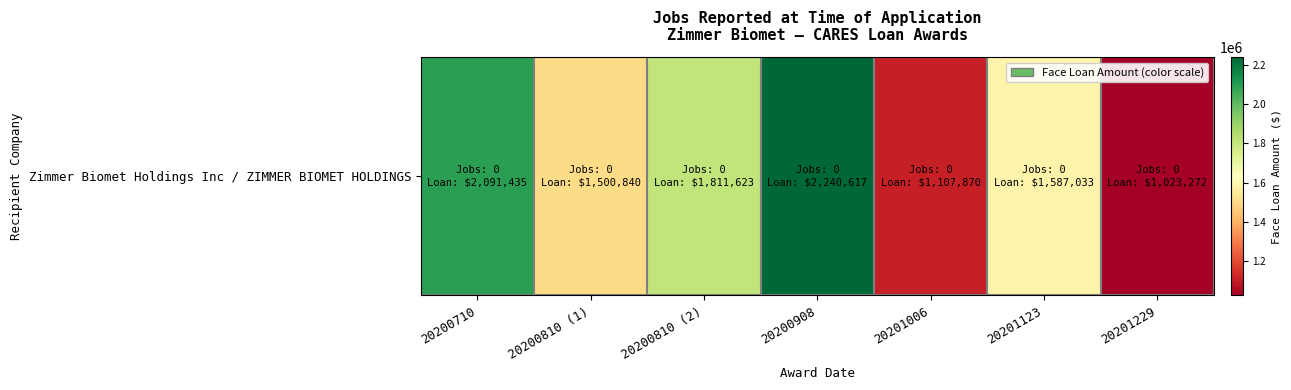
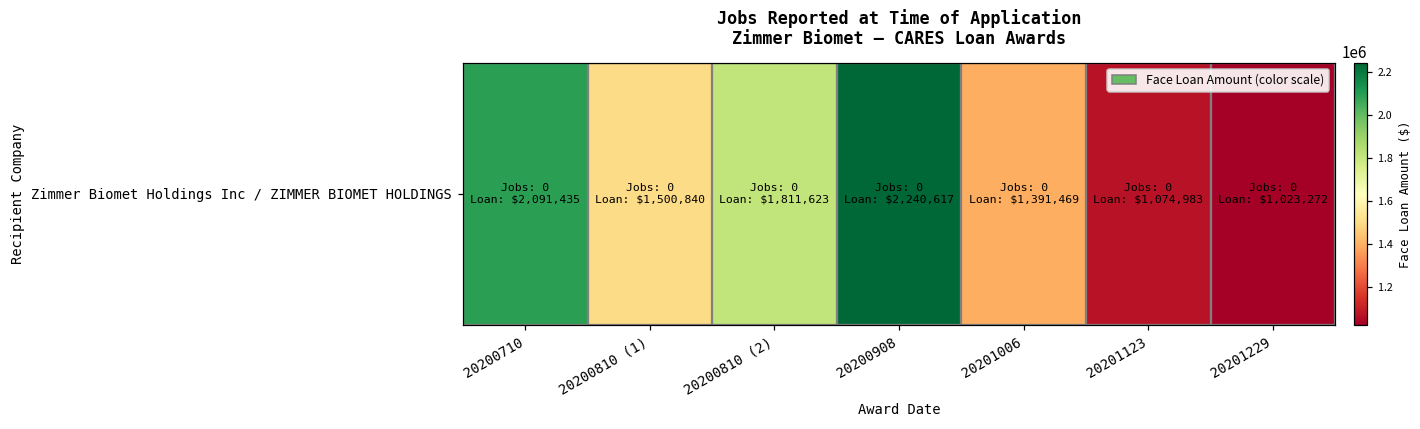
  {
    "Zimmer Biomet Holdings Inc / ZIMMER BIOMET HOLDINGS": {
-     "20201006": "$1,107,870",
-     "20201123": "$1,587,033"
+     "20201006": "$1,391,469",
+     "20201123": "$1,074,983"
    }
  }
